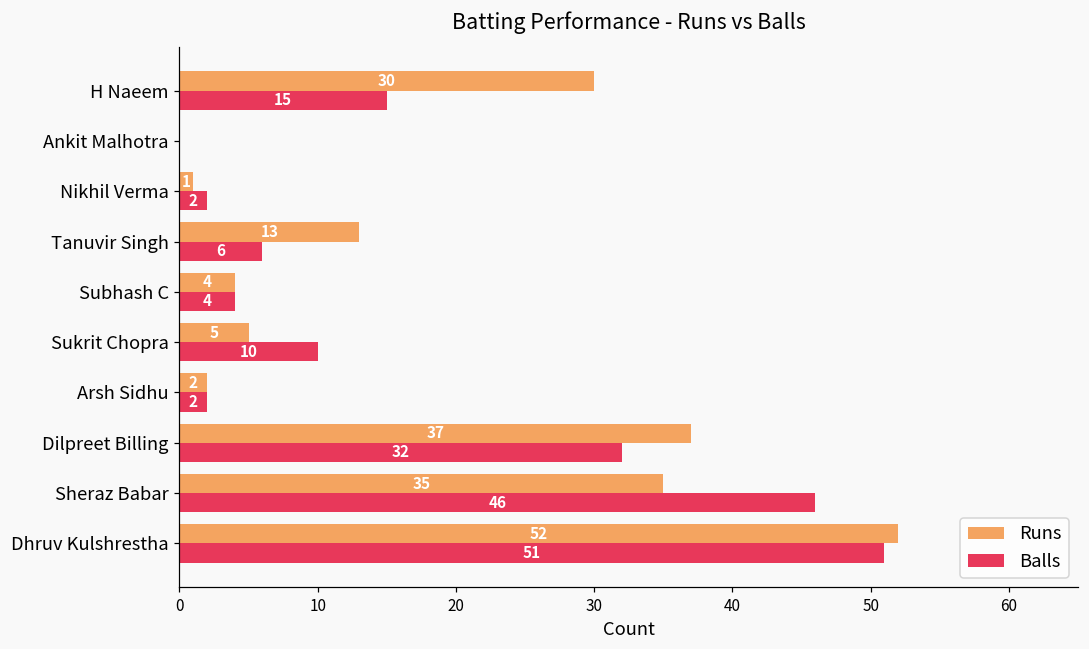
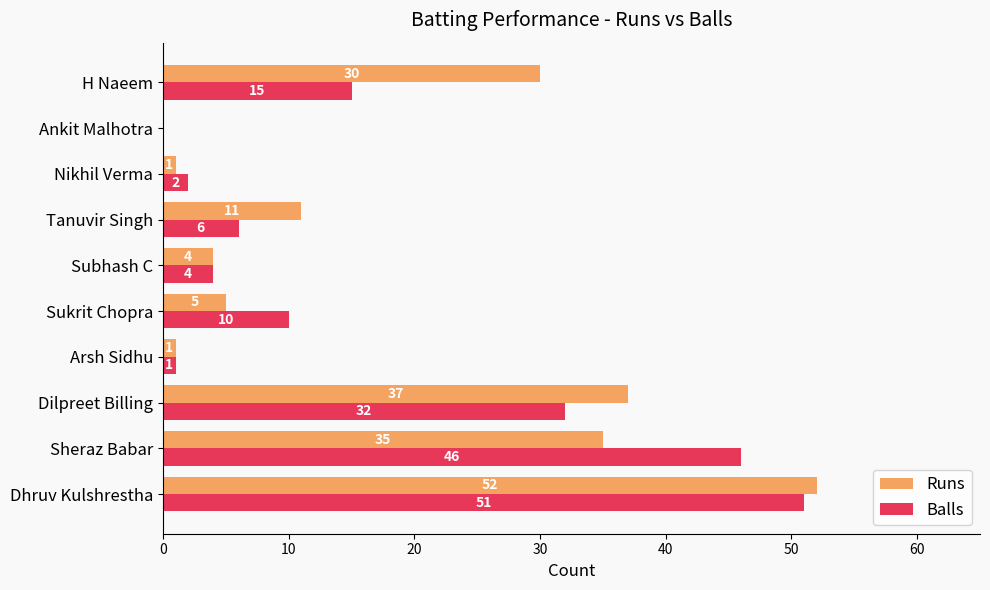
  {
    "Runs": {
      "H Naeem": 30,
      "Nikhil Verma": 1,
-     "Tanuvir Singh": 13,
+     "Tanuvir Singh": 11,
      "Subhash C": 4,
      "Sukrit Chopra": 5,
-     "Arsh Sidhu": 2,
+     "Arsh Sidhu": 1,
      "Dilpreet Billing": 37,
      "Sheraz Babar": 35,
      "Dhruv Kulshrestha": 52
    },
    "Balls": {
      "H Naeem": 15,
      "Nikhil Verma": 2,
      "Tanuvir Singh": 6,
      "Subhash C": 4,
      "Sukrit Chopra": 10,
-     "Arsh Sidhu": 2,
+     "Arsh Sidhu": 1,
      "Dilpreet Billing": 32,
      "Sheraz Babar": 46,
      "Dhruv Kulshrestha": 51
    }
  }
